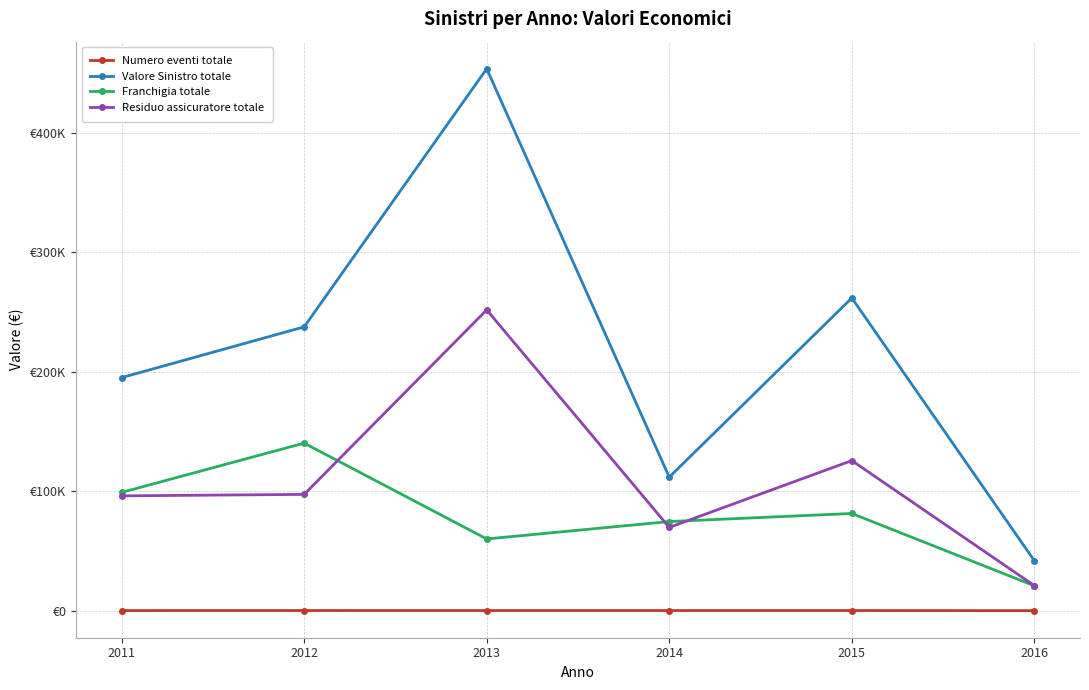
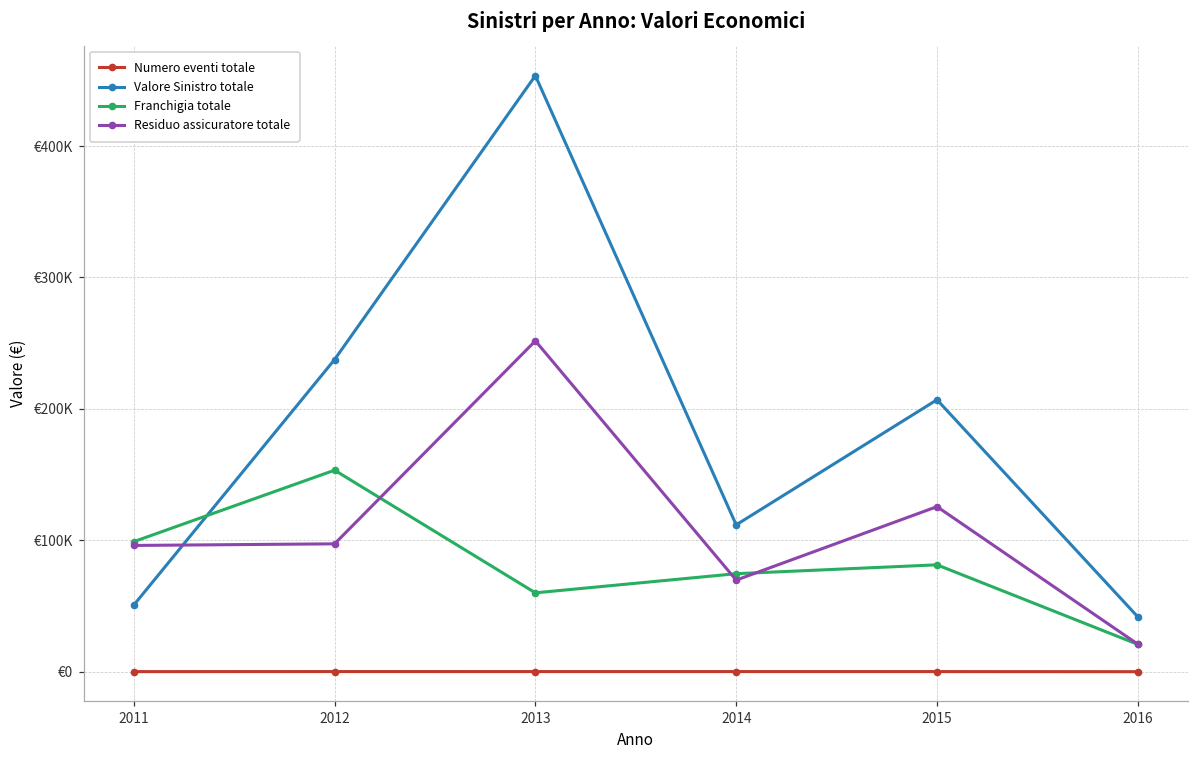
  {
    "Numero eventi totale": {
      "2011": "€0",
      "2012": "€0",
      "2013": "€0",
      "2014": "€0",
      "2015": "€0",
      "2016": "€0"
    },
    "Valore Sinistro totale": {
-     "2011": "€195000",
+     "2011": "€51000",
      "2012": "€238000",
      "2013": "€454000",
      "2014": "€112000",
-     "2015": "€262000",
+     "2015": "€207000",
      "2016": "€42000"
    },
    "Franchigia totale": {
      "2011": "€99000",
-     "2012": "€140000",
+     "2012": "€153000",
      "2013": "€60000",
      "2014": "€75000",
      "2015": "€81000"
    },
    "Residuo assicuratore totale": {
      "2011": "€96000",
      "2012": "€97000",
      "2013": "€252000",
      "2014": "€70000",
      "2015": "€126000"
    }
  }
